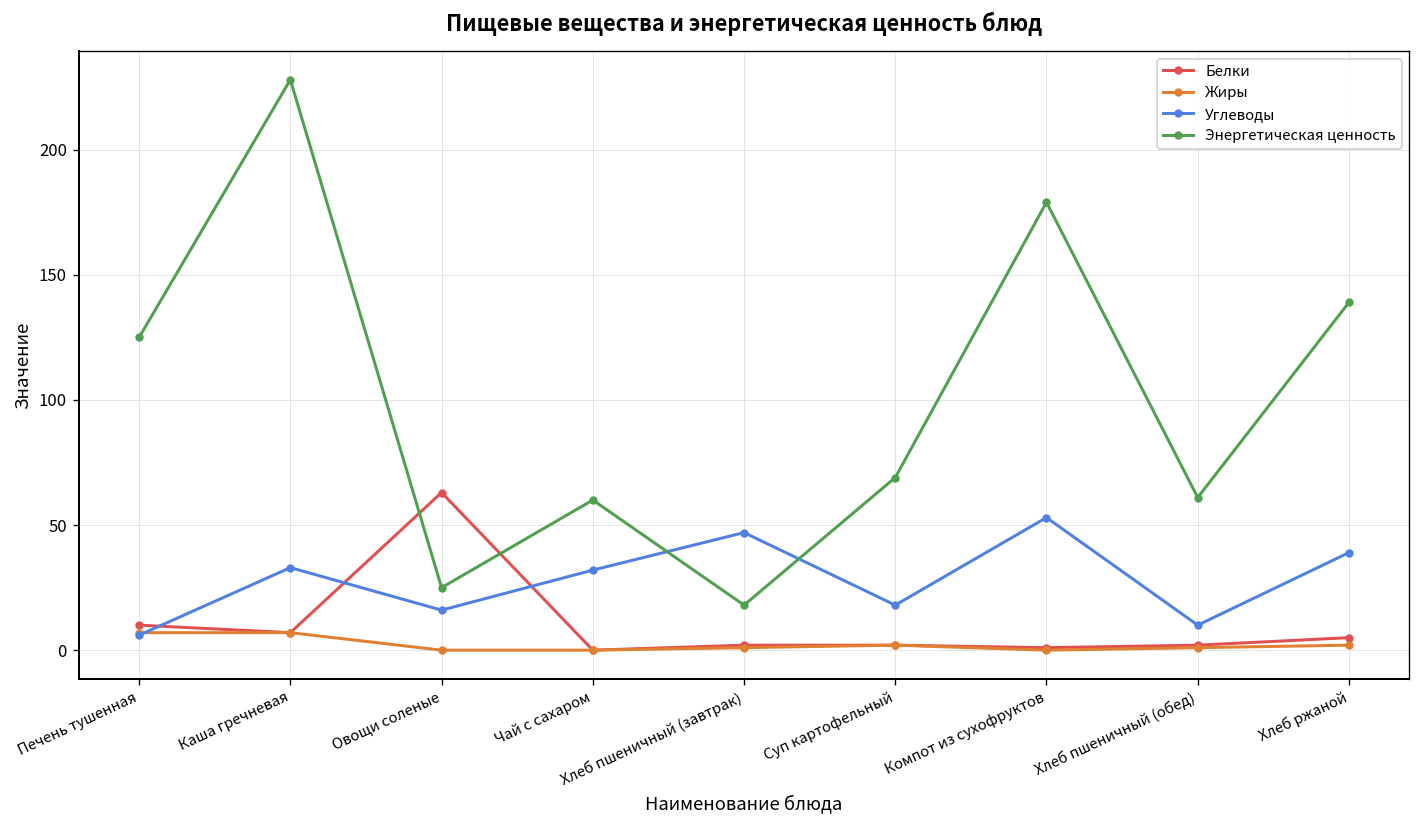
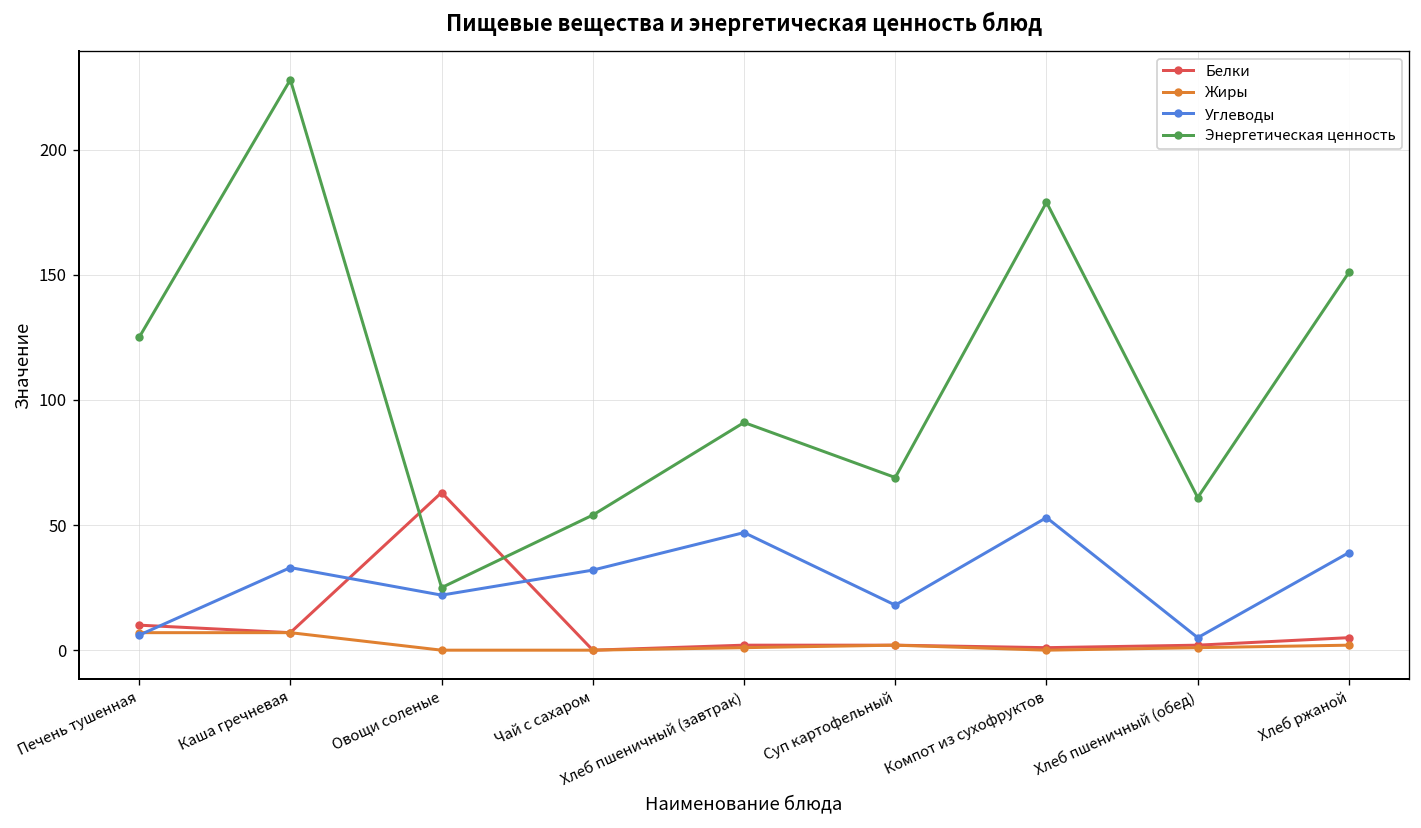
  {
    "Углеводы": {
      "Каша гречневая": 33,
-     "Овощи соленые": 16,
+     "Овощи соленые": 22,
      "Чай с сахаром": 32,
      "Хлеб пшеничный (завтрак)": 47,
      "Суп картофельный": 18,
      "Компот из сухофруктов": 53,
-     "Хлеб пшеничный (обед)": 10,
+     "Хлеб пшеничный (обед)": 5,
      "Хлеб ржаной": 39
    },
    "Энергетическая ценность": {
      "Печень тушенная": 125,
      "Каша гречневая": 228,
      "Овощи соленые": 25,
-     "Чай с сахаром": 60,
-     "Хлеб пшеничный (завтрак)": 18,
+     "Чай с сахаром": 54,
+     "Хлеб пшеничный (завтрак)": 91,
      "Суп картофельный": 69,
      "Компот из сухофруктов": 179,
      "Хлеб пшеничный (обед)": 61,
-     "Хлеб ржаной": 139
+     "Хлеб ржаной": 151
    }
  }
